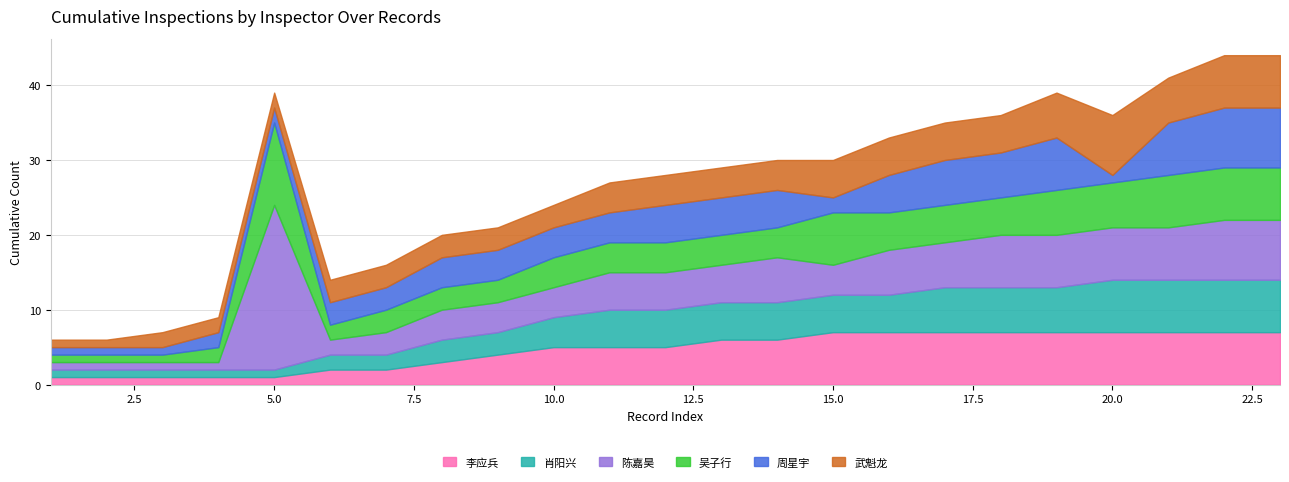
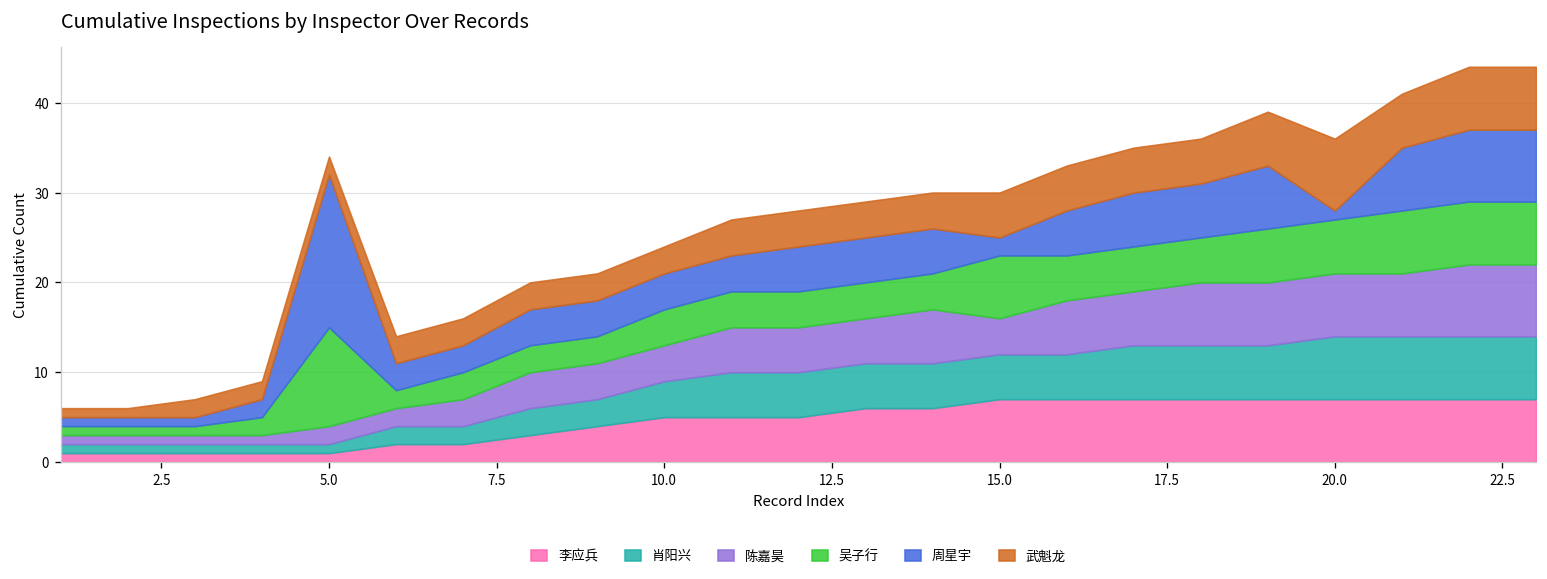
  {
    "李应兵": {
      "5.0": 1,
      "10.0": 5,
      "15.0": 7,
      "20.0": 7
    },
    "肖阳兴": {
      "5.0": 1,
      "10.0": 4,
      "15.0": 5,
      "20.0": 7
    },
    "陈嘉昊": {
-     "5.0": 22,
+     "5.0": 2,
      "10.0": 4,
      "15.0": 4,
      "20.0": 7
    },
    "吴子行": {
      "5.0": 11,
      "10.0": 4,
      "15.0": 7,
      "20.0": 6
    },
    "周星宇": {
-     "5.0": 2,
+     "5.0": 17,
      "10.0": 4,
      "15.0": 2,
      "20.0": 1
    },
    "武魁龙": {
      "5.0": 2,
      "10.0": 3,
      "15.0": 5,
      "20.0": 8
    }
  }
